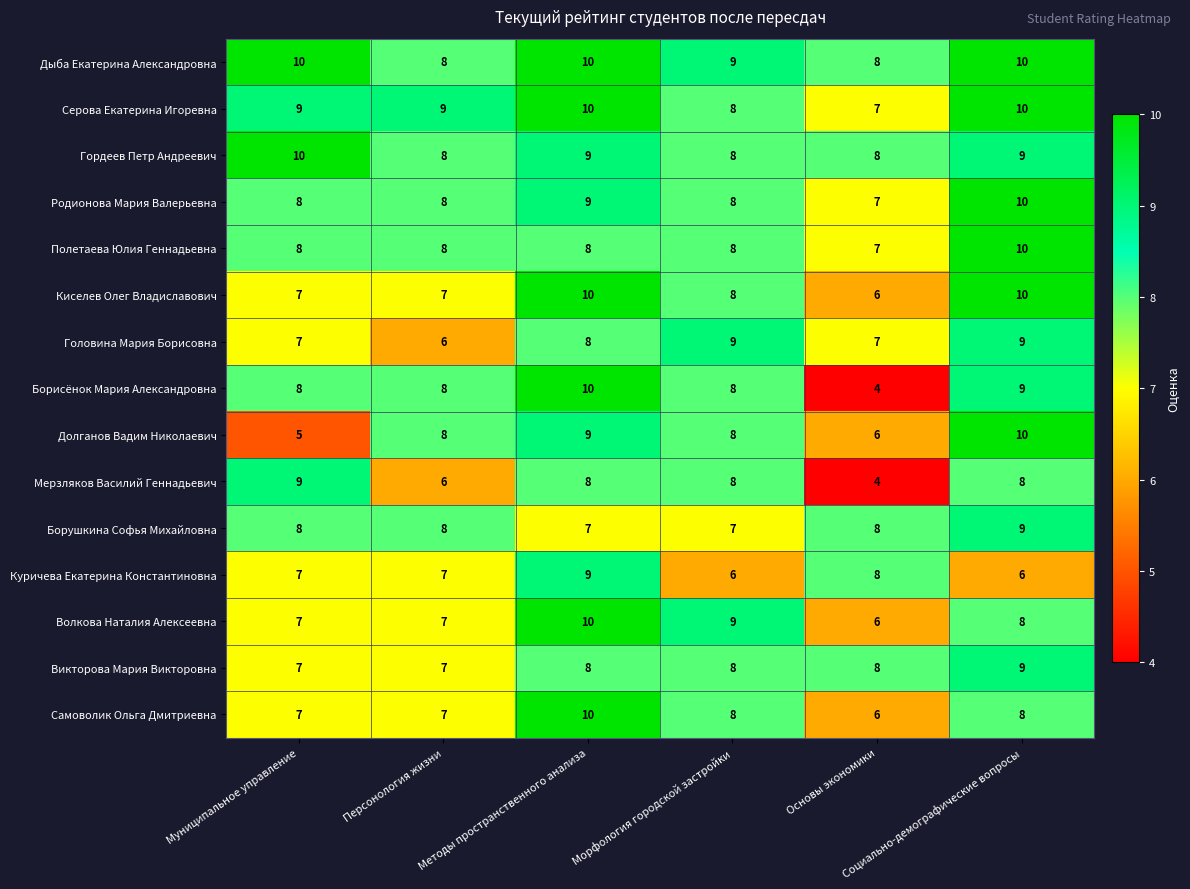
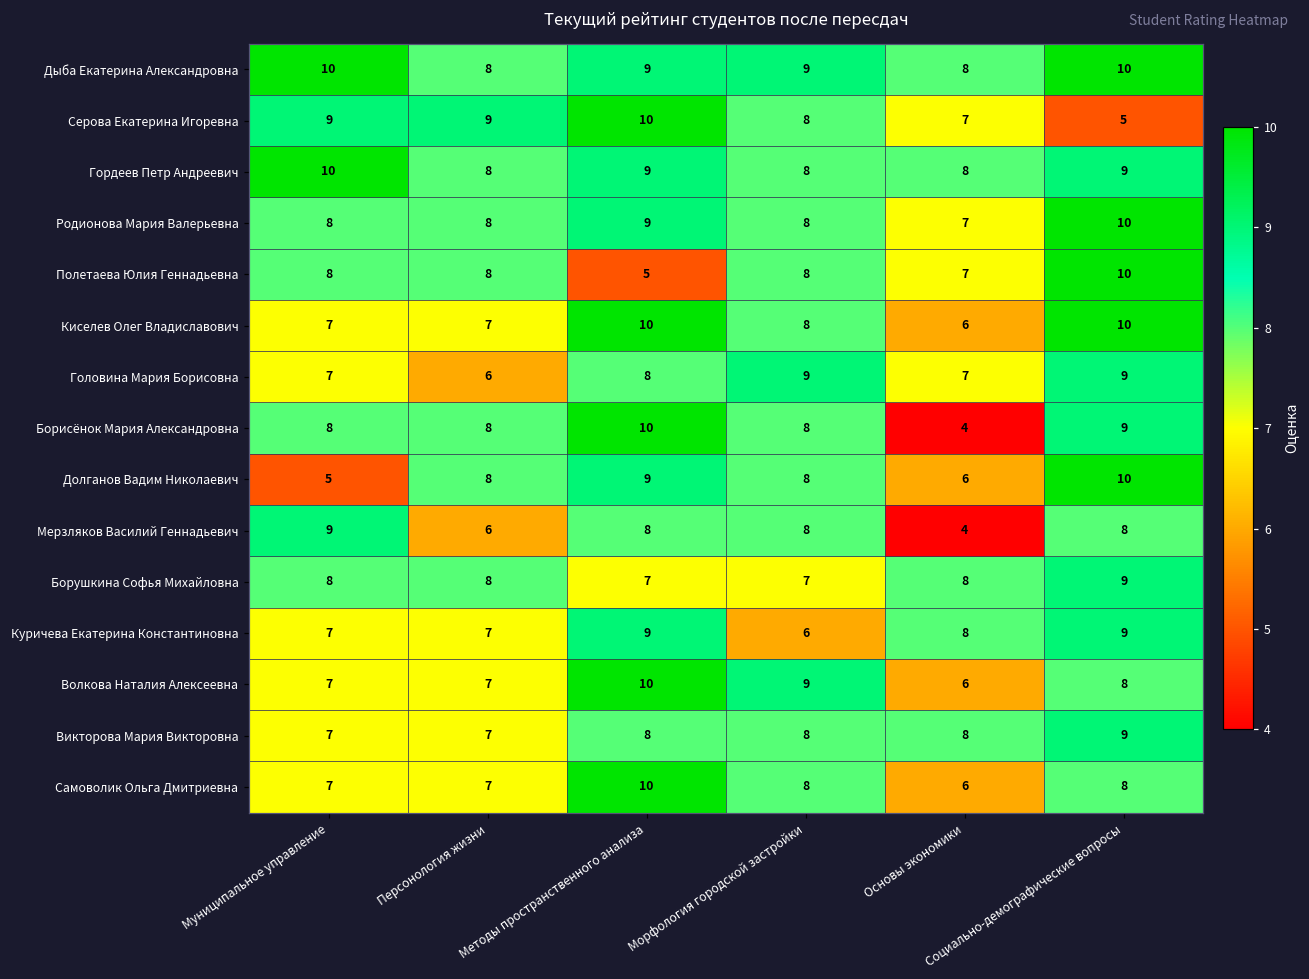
  {
    "Дыба Екатерина Александровна": {
      "Муниципальное управление": 10,
      "Персонология жизни": 8,
-     "Методы пространственного анализа": 10,
+     "Методы пространственного анализа": 9,
      "Морфология городской застройки": 9,
      "Основы экономики": 8,
      "Социально-демографические вопросы": 10
    },
    "Серова Екатерина Игоревна": {
      "Муниципальное управление": 9,
      "Персонология жизни": 9,
      "Методы пространственного анализа": 10,
      "Морфология городской застройки": 8,
      "Основы экономики": 7,
-     "Социально-демографические вопросы": 10
+     "Социально-демографические вопросы": 5
    },
    "Гордеев Петр Андреевич": {
      "Муниципальное управление": 10,
      "Персонология жизни": 8,
      "Методы пространственного анализа": 9,
      "Морфология городской застройки": 8,
      "Основы экономики": 8,
      "Социально-демографические вопросы": 9
    },
    "Родионова Мария Валерьевна": {
      "Муниципальное управление": 8,
      "Персонология жизни": 8,
      "Методы пространственного анализа": 9,
      "Морфология городской застройки": 8,
      "Основы экономики": 7,
      "Социально-демографические вопросы": 10
    },
    "Полетаева Юлия Геннадьевна": {
      "Муниципальное управление": 8,
      "Персонология жизни": 8,
-     "Методы пространственного анализа": 8,
+     "Методы пространственного анализа": 5,
      "Морфология городской застройки": 8,
      "Основы экономики": 7,
      "Социально-демографические вопросы": 10
    },
    "Киселев Олег Владиславович": {
      "Муниципальное управление": 7,
      "Персонология жизни": 7,
      "Методы пространственного анализа": 10,
      "Морфология городской застройки": 8,
      "Основы экономики": 6,
      "Социально-демографические вопросы": 10
    },
    "Головина Мария Борисовна": {
      "Муниципальное управление": 7,
      "Персонология жизни": 6,
      "Методы пространственного анализа": 8,
      "Морфология городской застройки": 9,
      "Основы экономики": 7,
      "Социально-демографические вопросы": 9
    },
    "Борисёнок Мария Александровна": {
      "Муниципальное управление": 8,
      "Персонология жизни": 8,
      "Методы пространственного анализа": 10,
      "Морфология городской застройки": 8,
      "Основы экономики": 4,
      "Социально-демографические вопросы": 9
    },
    "Долганов Вадим Николаевич": {
      "Муниципальное управление": 5,
      "Персонология жизни": 8,
      "Методы пространственного анализа": 9,
      "Морфология городской застройки": 8,
      "Основы экономики": 6,
      "Социально-демографические вопросы": 10
    },
    "Мерзляков Василий Геннадьевич": {
      "Муниципальное управление": 9,
      "Персонология жизни": 6,
      "Методы пространственного анализа": 8,
      "Морфология городской застройки": 8,
      "Основы экономики": 4,
      "Социально-демографические вопросы": 8
    },
    "Борушкина Софья Михайловна": {
      "Муниципальное управление": 8,
      "Персонология жизни": 8,
      "Методы пространственного анализа": 7,
      "Морфология городской застройки": 7,
      "Основы экономики": 8,
      "Социально-демографические вопросы": 9
    },
    "Куричева Екатерина Константиновна": {
      "Муниципальное управление": 7,
      "Персонология жизни": 7,
      "Методы пространственного анализа": 9,
      "Морфология городской застройки": 6,
      "Основы экономики": 8,
-     "Социально-демографические вопросы": 6
+     "Социально-демографические вопросы": 9
    },
    "Волкова Наталия Алексеевна": {
      "Муниципальное управление": 7,
      "Персонология жизни": 7,
      "Методы пространственного анализа": 10,
      "Морфология городской застройки": 9,
      "Основы экономики": 6,
      "Социально-демографические вопросы": 8
    },
    "Викторова Мария Викторовна": {
      "Муниципальное управление": 7,
      "Персонология жизни": 7,
      "Методы пространственного анализа": 8,
      "Морфология городской застройки": 8,
      "Основы экономики": 8,
      "Социально-демографические вопросы": 9
    },
    "Самоволик Ольга Дмитриевна": {
      "Муниципальное управление": 7,
      "Персонология жизни": 7,
      "Методы пространственного анализа": 10,
      "Морфология городской застройки": 8,
      "Основы экономики": 6,
      "Социально-демографические вопросы": 8
    }
  }
